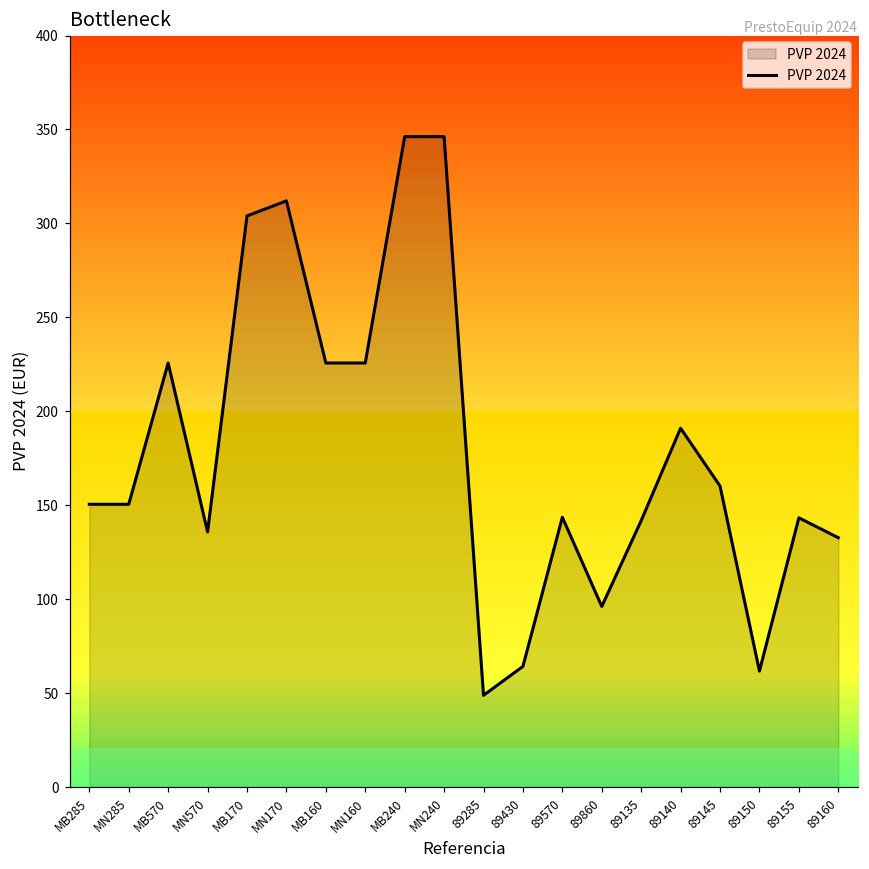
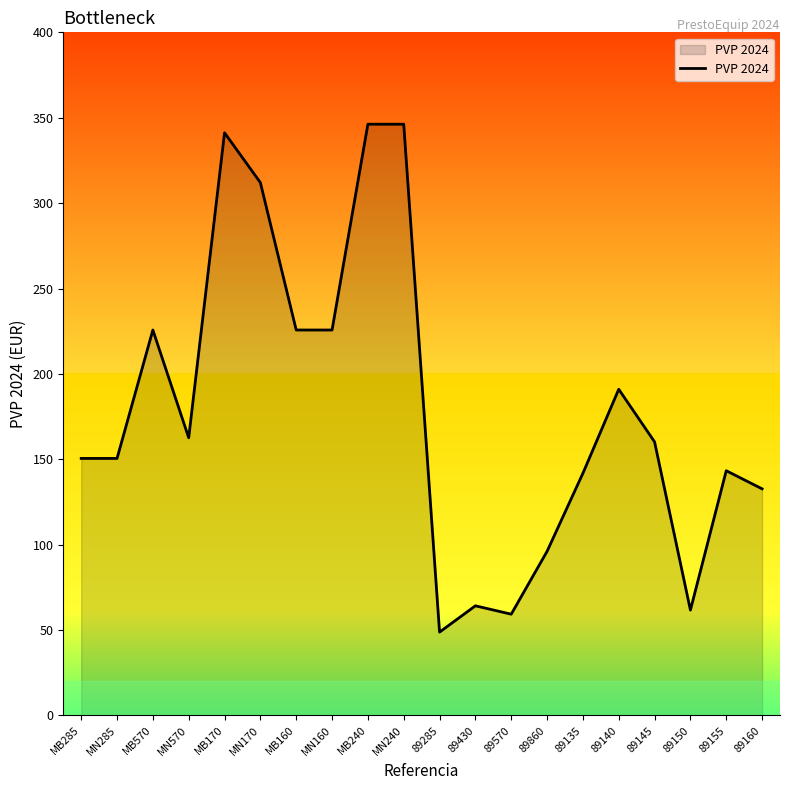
  {
    "MB285": 151,
    "MN285": 151,
    "MB570": 226,
-   "MN570": 136,
-   "MB170": 304,
+   "MN570": 163,
+   "MB170": 341,
    "MN170": 312,
    "MB160": 226,
    "MN160": 226,
    "MB240": 346,
    "MN240": 346,
    "89285": 49,
    "89430": 64,
-   "89570": 144,
+   "89570": 59,
    "89860": 96,
    "89135": 142,
    "89140": 191,
    "89145": 160,
    "89150": 62,
    "89155": 143,
    "89160": 133
  }
